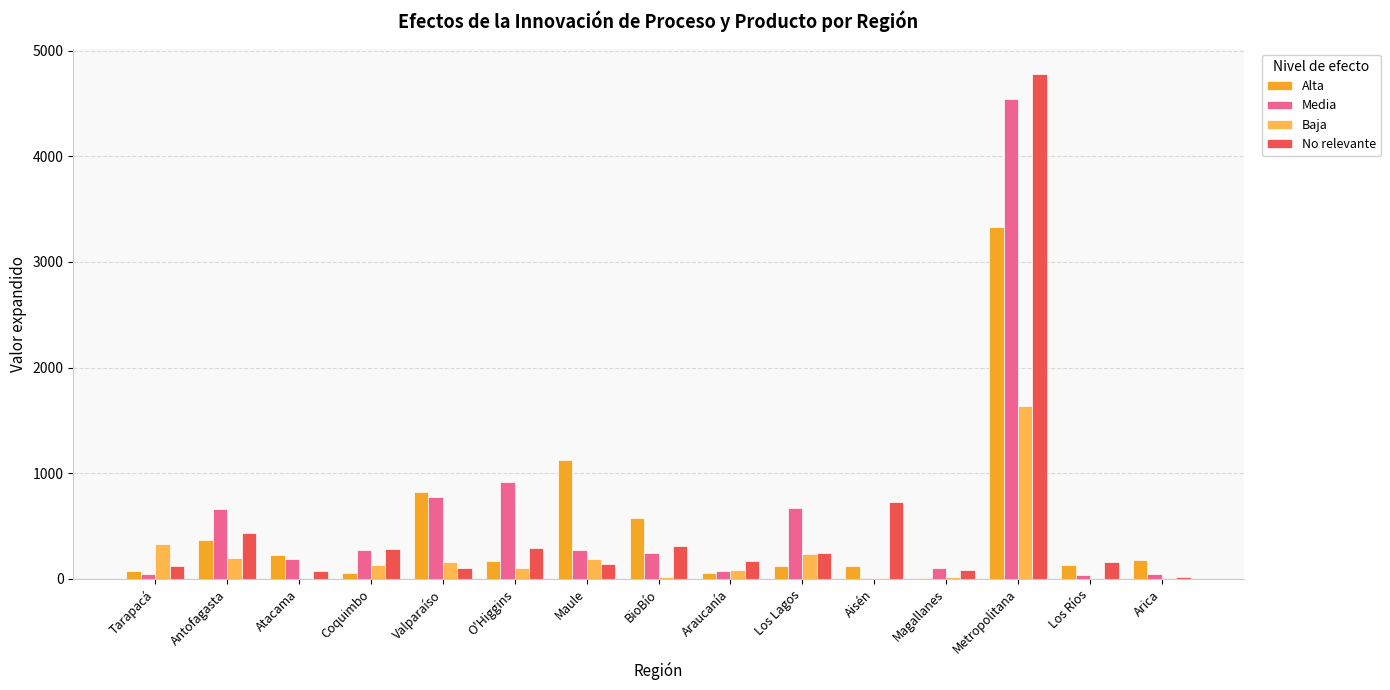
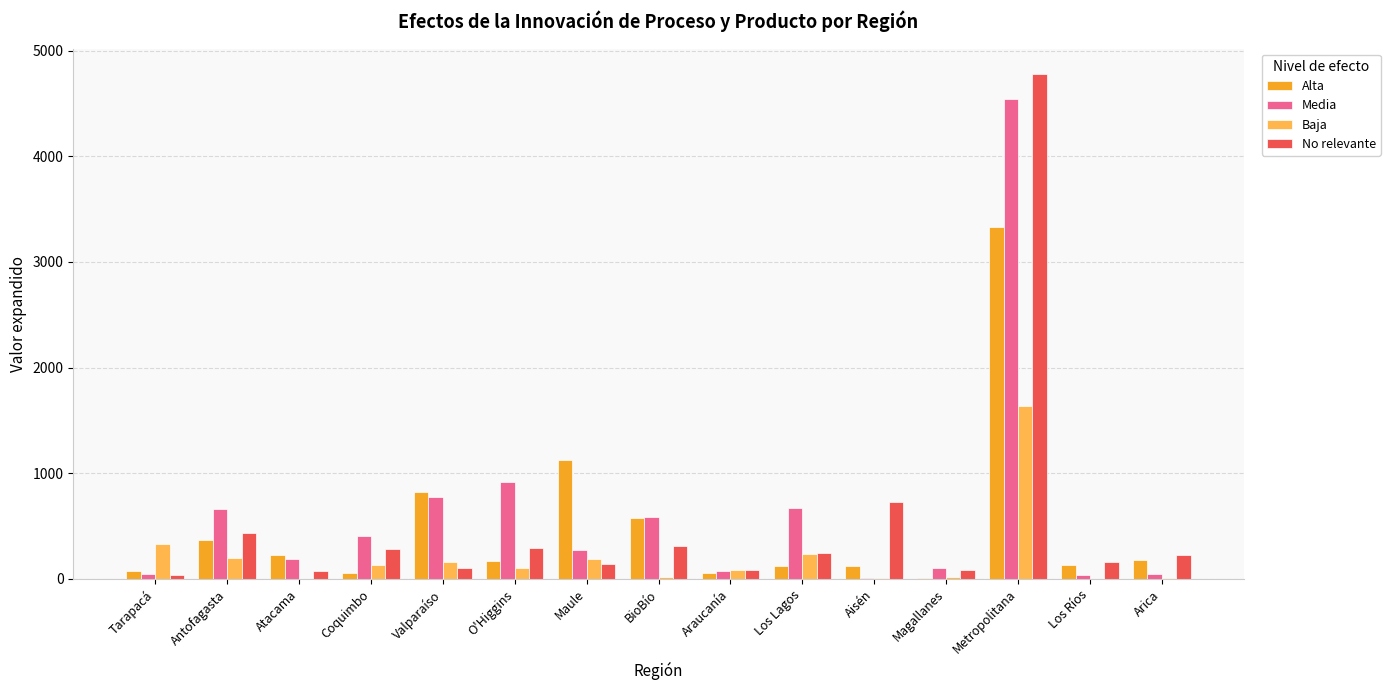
  {
    "Media": {
      "Tarapacá": 50,
      "Antofagasta": 660,
      "Atacama": 190,
-     "Coquimbo": 270,
+     "Coquimbo": 410,
      "Valparaíso": 770,
      "O'Higgins": 910,
      "Maule": 270,
-     "BioBío": 250,
+     "BioBío": 580,
      "Araucanía": 70,
      "Los Lagos": 670,
      "Magallanes": 100,
      "Metropolitana": 4540,
      "Los Ríos": 30,
      "Arica": 50
    },
    "No relevante": {
-     "Tarapacá": 120,
+     "Tarapacá": 40,
      "Antofagasta": 430,
      "Atacama": 80,
      "Coquimbo": 290,
      "Valparaíso": 110,
      "O'Higgins": 300,
      "Maule": 140,
      "BioBío": 310,
-     "Araucanía": 170,
+     "Araucanía": 90,
      "Los Lagos": 250,
      "Aisén": 720,
      "Magallanes": 90,
      "Metropolitana": 4780,
      "Los Ríos": 160,
-     "Arica": 20
+     "Arica": 230
    }
  }
